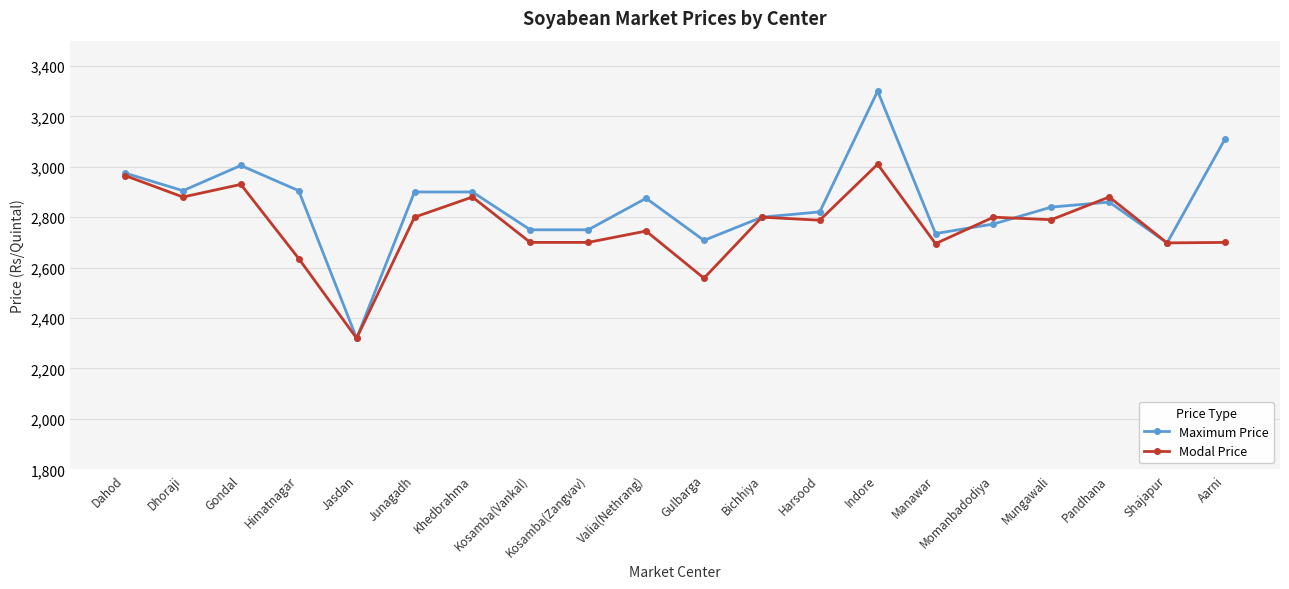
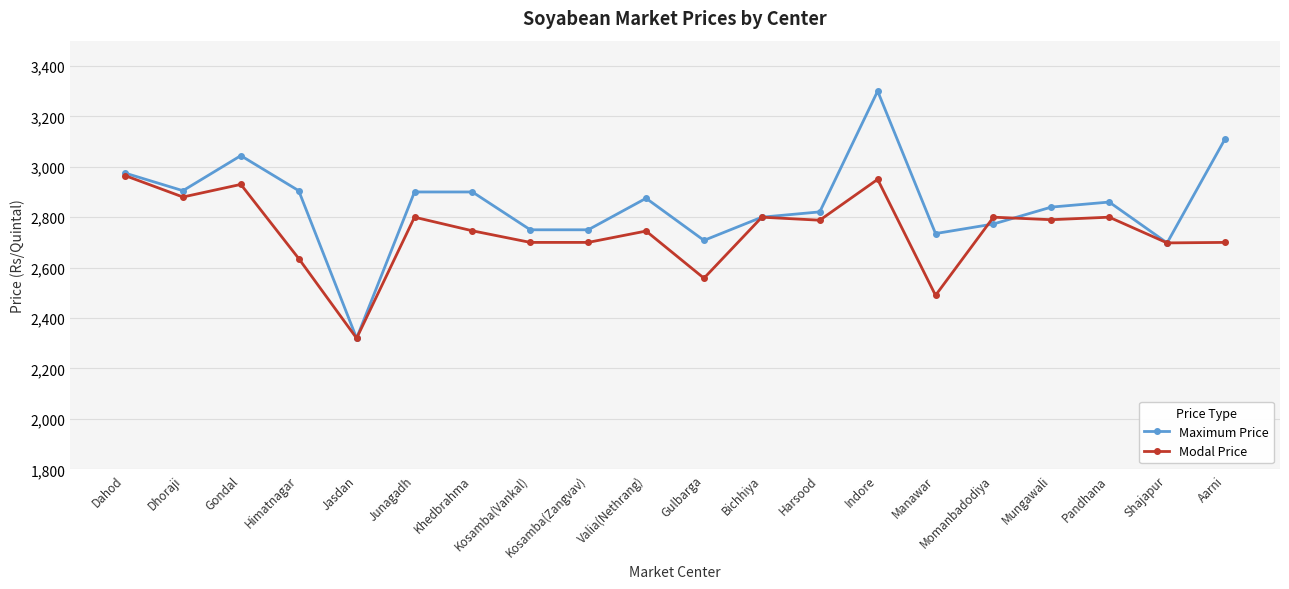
  {
    "Maximum Price": {
      "Dhoraji": "2,910",
-     "Gondal": "3,010",
+     "Gondal": "3,040",
      "Himatnagar": "2,910",
      "Junagadh": "2,900",
      "Khedbrahma": "2,900",
      "Kosamba(Vankal)": "2,750",
      "Kosamba(Zangvav)": "2,750",
      "Valia(Nethrang)": "2,880",
      "Gulbarga": "2,710",
      "Harsood": "2,820",
      "Indore": "3,300",
      "Manawar": "2,740",
      "Momanbadodiya": "2,770",
      "Mungawali": "2,840",
      "Pandhana": "2,860",
      "Aarni": "3,110"
    },
    "Modal Price": {
      "Dhoraji": "2,880",
      "Gondal": "2,930",
      "Himatnagar": "2,640",
      "Junagadh": "2,800",
-     "Khedbrahma": "2,880",
+     "Khedbrahma": "2,750",
      "Kosamba(Vankal)": "2,700",
      "Kosamba(Zangvav)": "2,700",
      "Valia(Nethrang)": "2,750",
      "Gulbarga": "2,560",
      "Harsood": "2,790",
-     "Indore": "3,010",
-     "Manawar": "2,700",
+     "Indore": "2,950",
+     "Manawar": "2,490",
      "Momanbadodiya": "2,800",
      "Mungawali": "2,790",
-     "Pandhana": "2,880",
+     "Pandhana": "2,800",
      "Aarni": "2,700"
    }
  }
